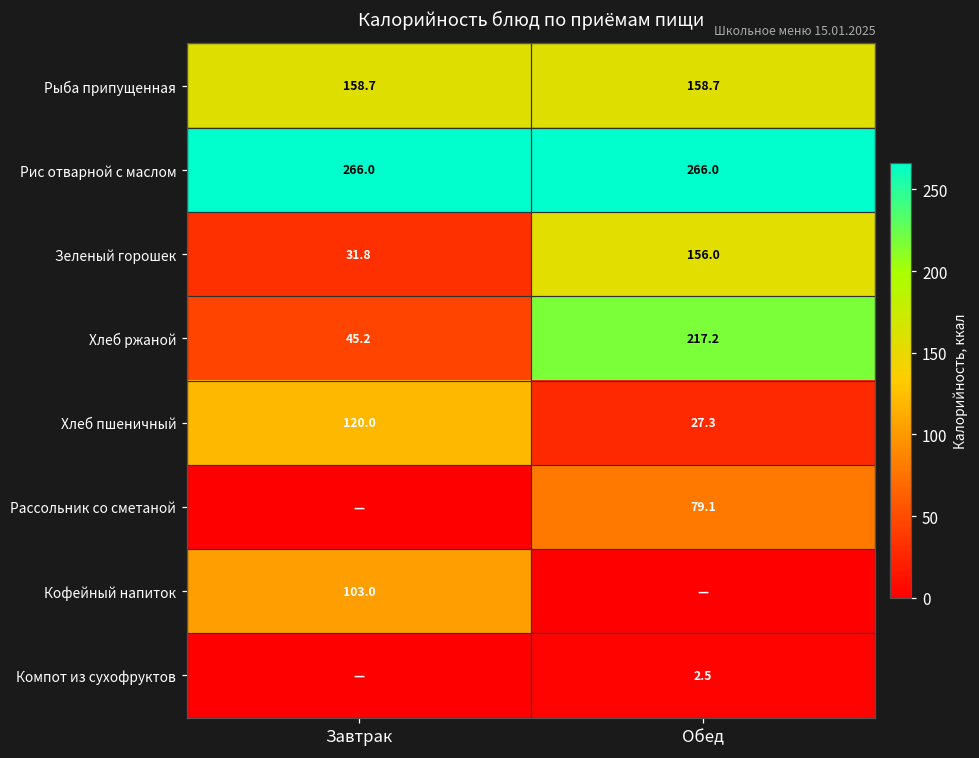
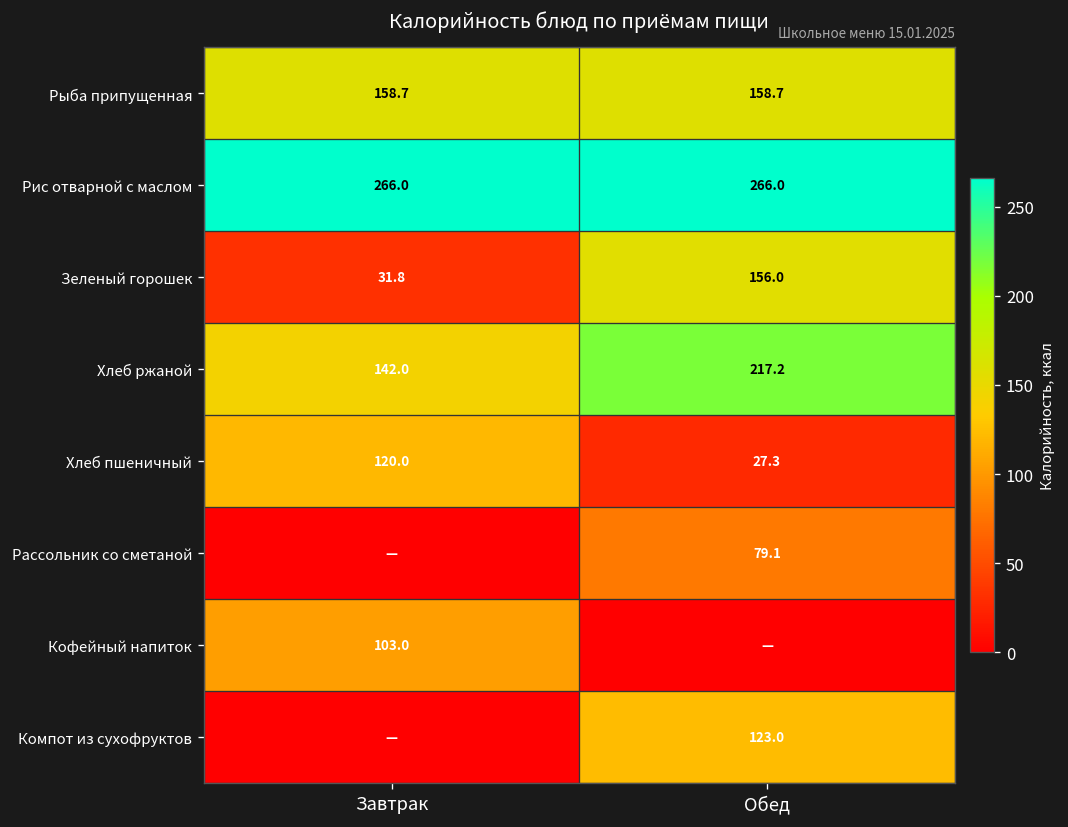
  {
    "Рыба припущенная": {
      "Завтрак": 158.7,
      "Обед": 158.7
    },
    "Рис отварной с маслом": {
      "Завтрак": 266.0,
      "Обед": 266.0
    },
    "Зеленый горошек": {
      "Завтрак": 31.8,
      "Обед": 156.0
    },
    "Хлеб ржаной": {
-     "Завтрак": 45.2,
+     "Завтрак": 142.0,
      "Обед": 217.2
    },
    "Хлеб пшеничный": {
      "Завтрак": 120.0,
      "Обед": 27.3
    },
    "Рассольник со сметаной": {
      "Обед": 79.1
    },
    "Кофейный напиток": {
      "Завтрак": 103.0
    },
    "Компот из сухофруктов": {
-     "Обед": 2.5
+     "Обед": 123.0
    }
  }
